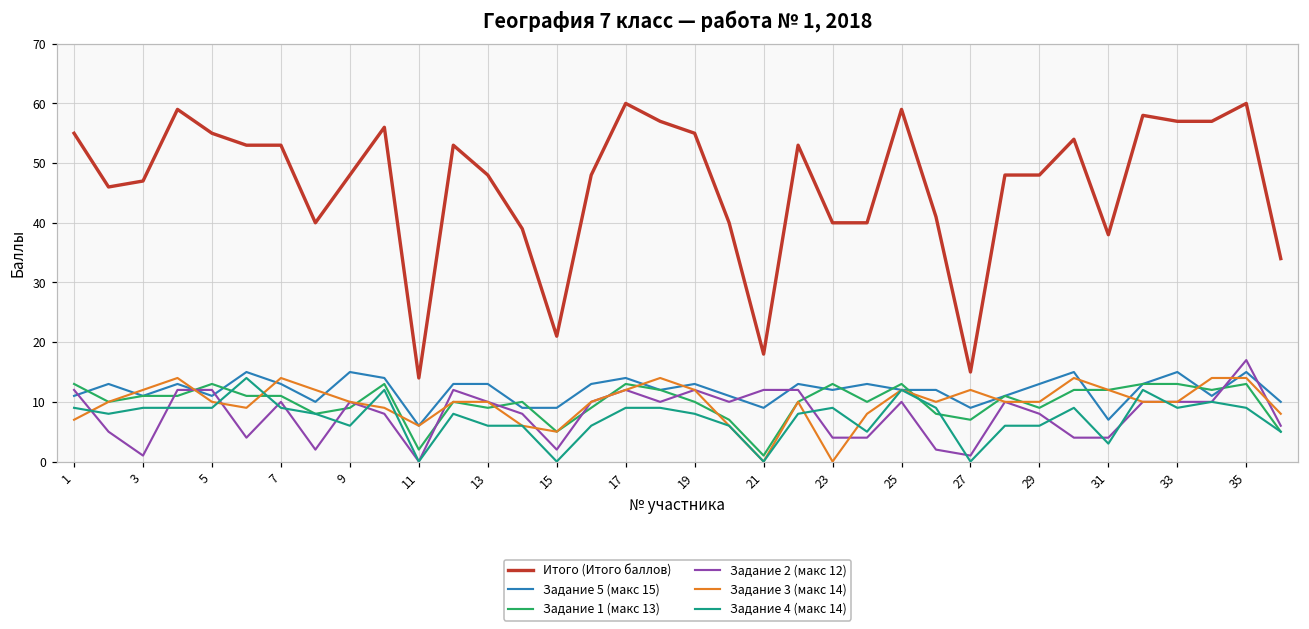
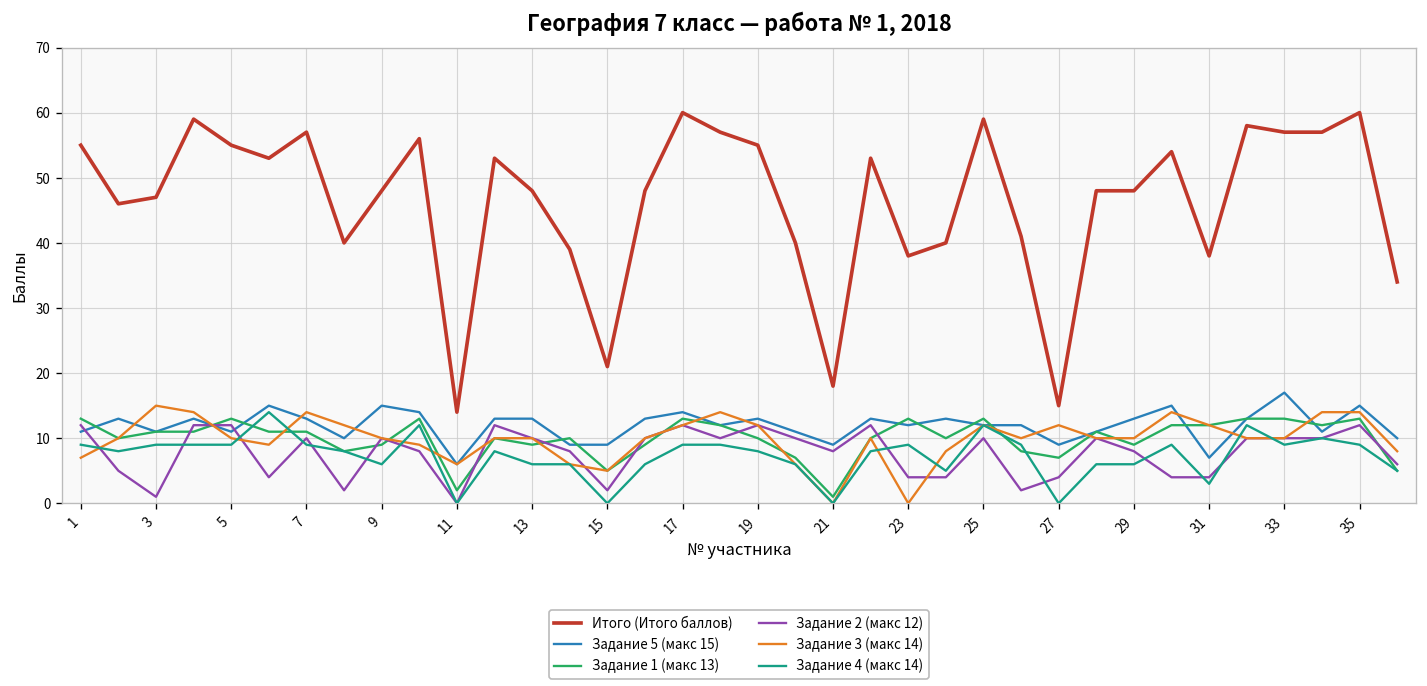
  {
    "Итого (Итого баллов)": {
      "1": 55,
      "3": 47,
      "5": 55,
-     "7": 53,
+     "7": 57,
      "9": 48,
      "11": 14,
      "13": 48,
      "15": 21,
      "17": 60,
      "19": 55,
      "21": 18,
-     "23": 40,
+     "23": 38,
      "25": 59,
      "27": 15,
      "29": 48,
      "31": 38,
      "33": 57,
      "35": 60
    },
    "Задание 5 (макс 15)": {
      "1": 11,
      "5": 11,
      "7": 13,
      "9": 15,
      "13": 13,
      "15": 9,
      "17": 14,
      "19": 13,
      "21": 9,
      "23": 12,
      "27": 9,
      "29": 13,
      "31": 7,
-     "33": 15,
+     "33": 17,
      "35": 15
    },
    "Задание 2 (макс 12)": {
      "1": 12,
      "3": 1,
      "5": 12,
      "7": 10,
      "15": 2,
-     "21": 12,
+     "21": 8,
      "23": 4,
      "25": 10,
-     "27": 1,
+     "27": 4,
      "29": 8,
      "31": 4,
-     "35": 17
+     "35": 12
    },
    "Задание 3 (макс 14)": {
      "1": 7,
-     "3": 12,
+     "3": 15,
      "5": 10,
      "7": 14,
      "23": 0,
      "27": 12,
      "29": 10,
      "35": 14
    }
  }
